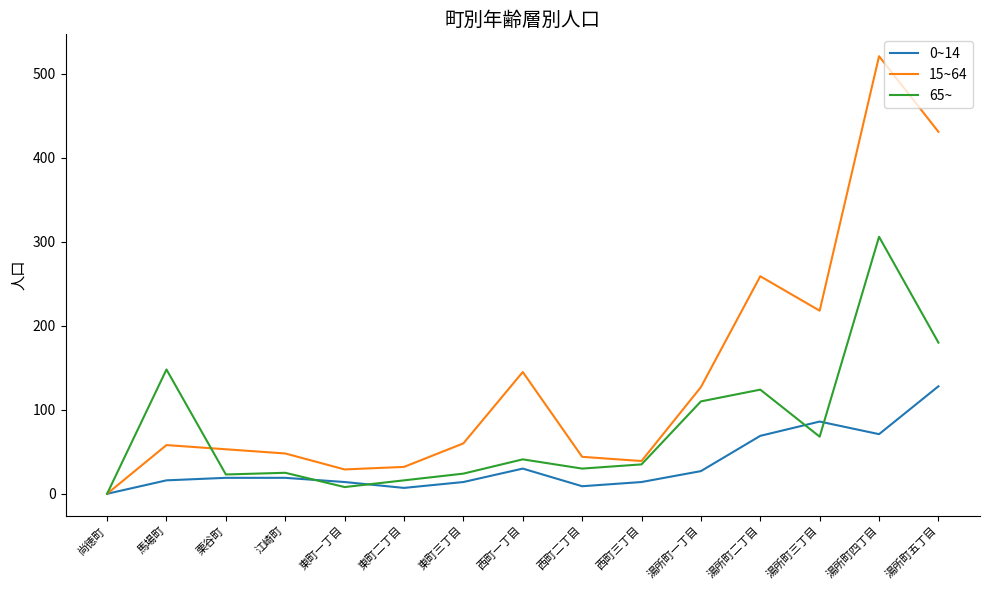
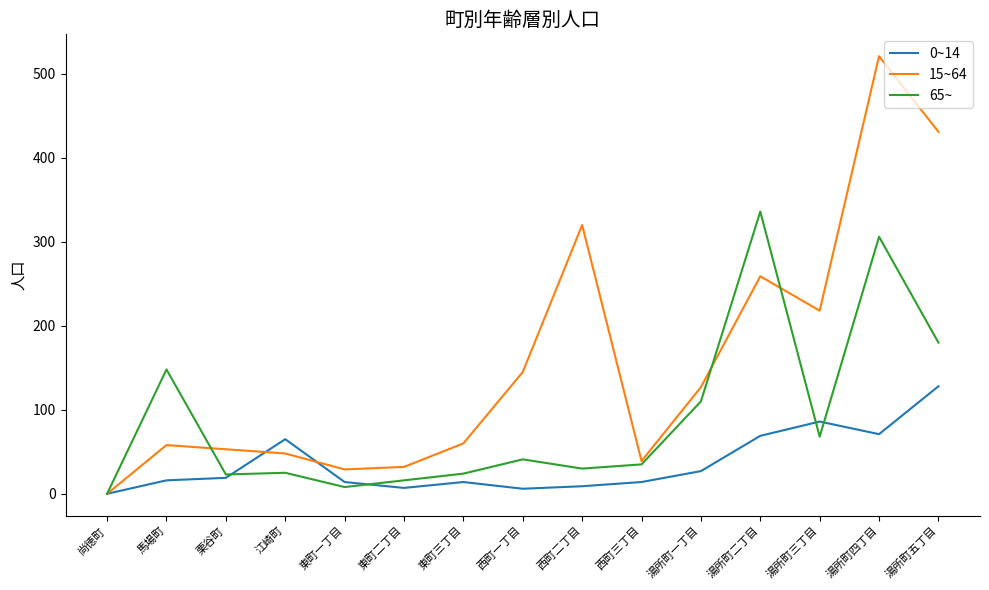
  {
    "0~14": {
      "馬場町": 20,
      "栗谷町": 20,
-     "江崎町": 20,
+     "江崎町": 70,
      "東町一丁目": 10,
      "東町二丁目": 10,
      "東町三丁目": 10,
-     "西町一丁目": 30,
+     "西町一丁目": 10,
      "西町二丁目": 10,
      "西町三丁目": 10,
      "湯所町一丁目": 30,
      "湯所町二丁目": 70,
      "湯所町三丁目": 90,
      "湯所町四丁目": 70,
      "湯所町五丁目": 130
    },
    "15~64": {
      "馬場町": 60,
      "栗谷町": 50,
      "江崎町": 50,
      "東町一丁目": 30,
      "東町二丁目": 30,
      "東町三丁目": 60,
      "西町一丁目": 150,
-     "西町二丁目": 40,
+     "西町二丁目": 320,
      "西町三丁目": 40,
      "湯所町一丁目": 130,
      "湯所町二丁目": 260,
      "湯所町三丁目": 220,
      "湯所町四丁目": 520,
      "湯所町五丁目": 430
    },
    "65~": {
      "馬場町": 150,
      "栗谷町": 20,
      "江崎町": 30,
      "東町一丁目": 10,
      "東町二丁目": 20,
      "東町三丁目": 20,
      "西町一丁目": 40,
      "西町二丁目": 30,
      "西町三丁目": 40,
      "湯所町一丁目": 110,
-     "湯所町二丁目": 120,
+     "湯所町二丁目": 340,
      "湯所町三丁目": 70,
      "湯所町四丁目": 310,
      "湯所町五丁目": 180
    }
  }
